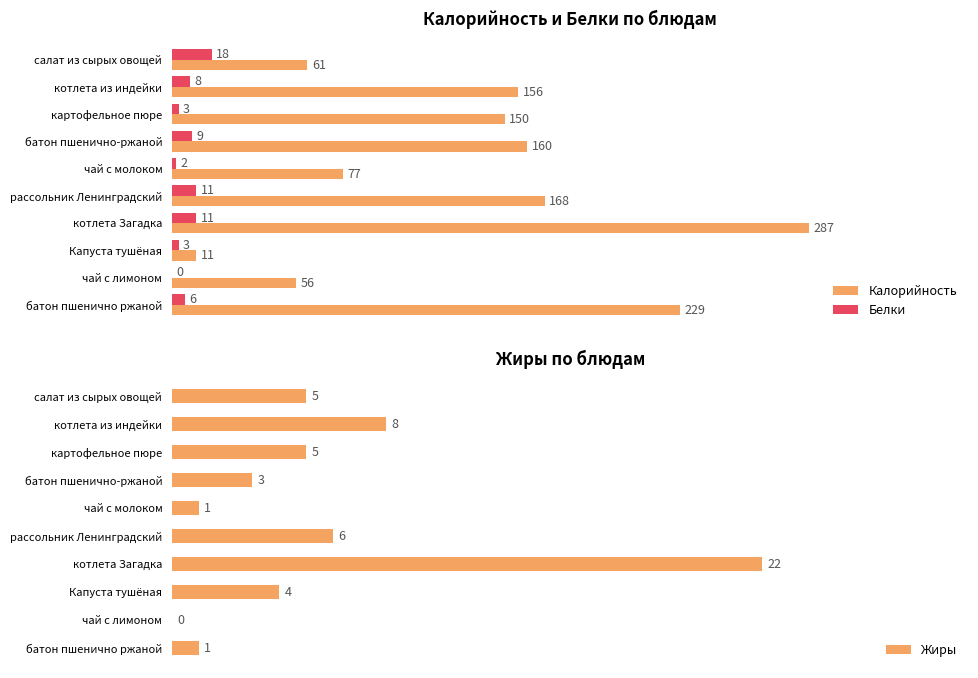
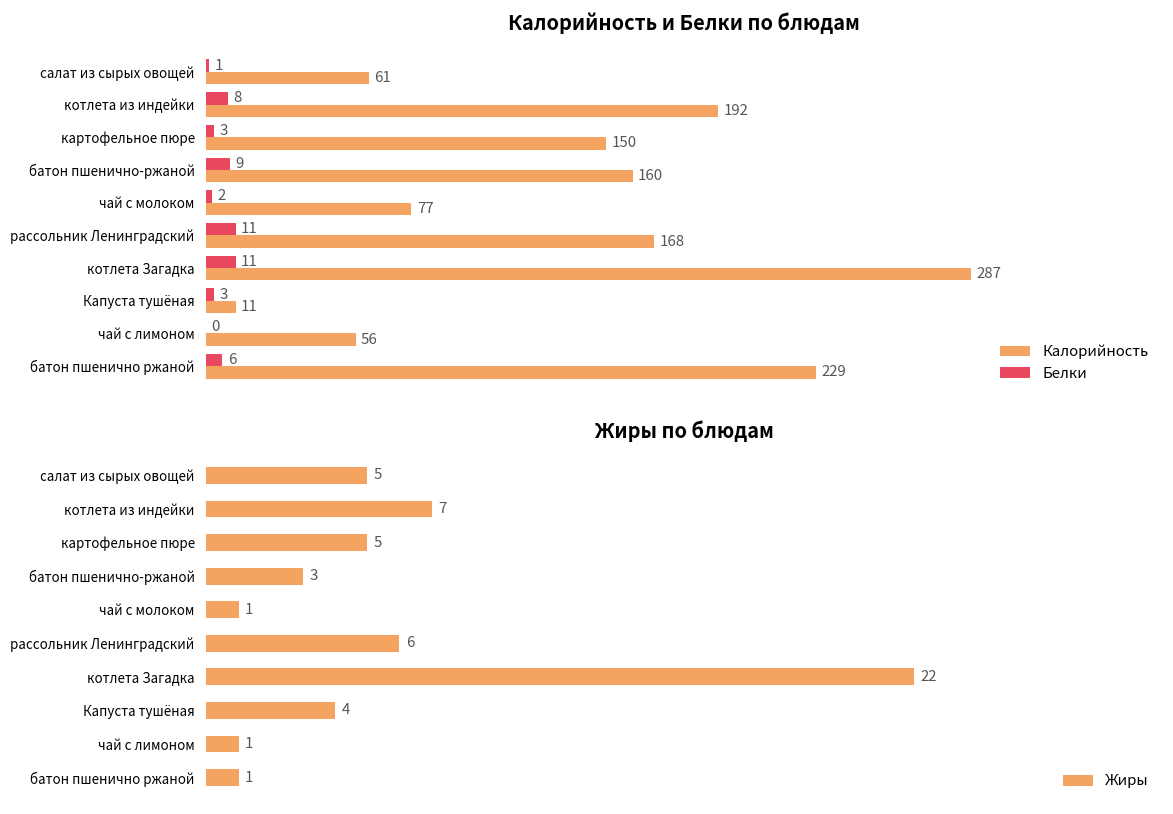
  {
    "Калорийность и Белки по блюдам": {
      "Калорийность": {
        "салат из сырых овощей": 61,
-       "котлета из индейки": 156,
+       "котлета из индейки": 192,
        "картофельное пюре": 150,
        "батон пшенично-ржаной": 160,
        "чай с молоком": 77,
        "рассольник Ленинградский": 168,
        "котлета Загадка": 287,
        "Капуста тушёная": 11,
        "чай с лимоном": 56,
        "батон пшенично ржаной": 229
      },
      "Белки": {
-       "салат из сырых овощей": 18,
+       "салат из сырых овощей": 1,
        "котлета из индейки": 8,
        "картофельное пюре": 3,
        "батон пшенично-ржаной": 9,
        "чай с молоком": 2,
        "рассольник Ленинградский": 11,
        "котлета Загадка": 11,
        "Капуста тушёная": 3,
        "чай с лимоном": 0,
        "батон пшенично ржаной": 6
      }
    },
    "Жиры по блюдам": {
      "салат из сырых овощей": 5,
-     "котлета из индейки": 8,
+     "котлета из индейки": 7,
      "картофельное пюре": 5,
      "батон пшенично-ржаной": 3,
      "чай с молоком": 1,
      "рассольник Ленинградский": 6,
      "котлета Загадка": 22,
      "Капуста тушёная": 4,
-     "чай с лимоном": 0,
+     "чай с лимоном": 1,
      "батон пшенично ржаной": 1
    }
  }
